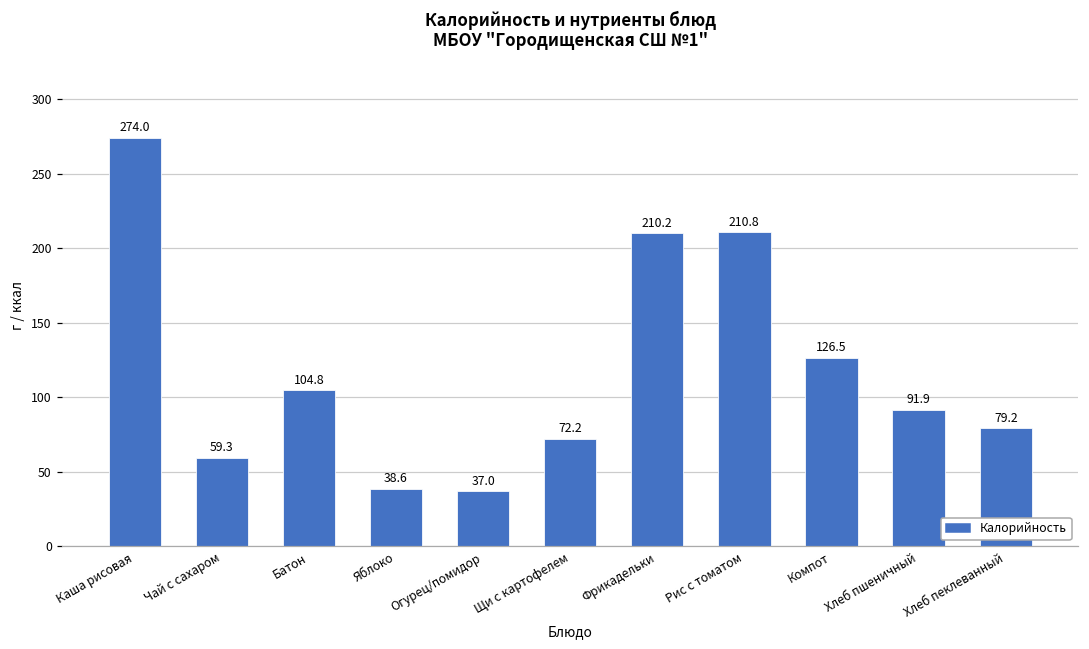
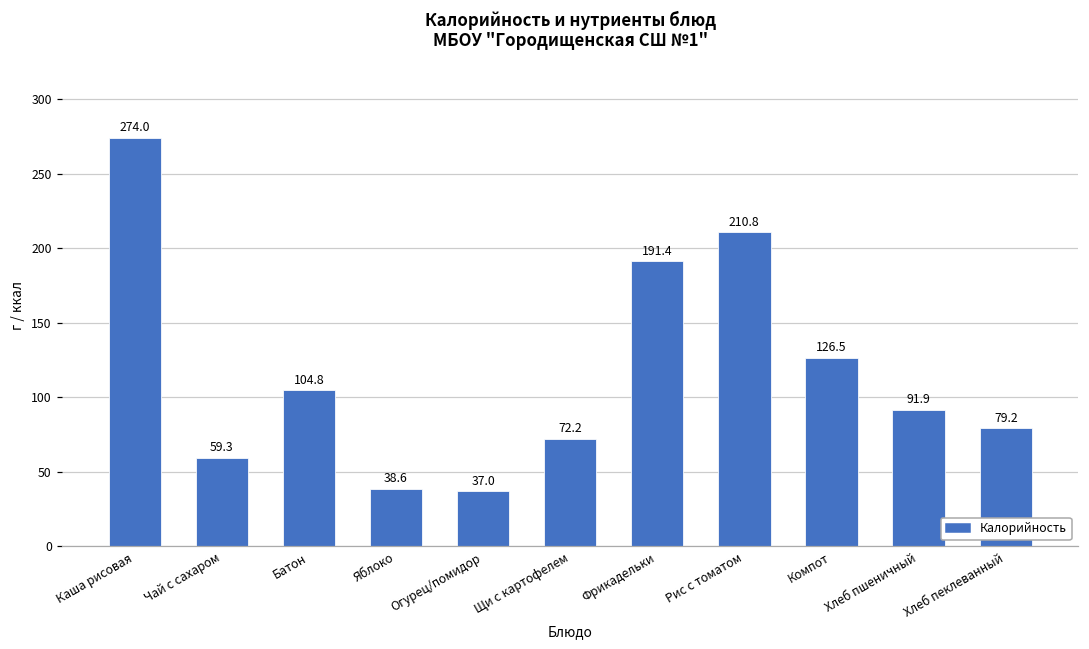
  {
    "Каша рисовая": 274.0,
    "Чай с сахаром": 59.3,
    "Батон": 104.8,
    "Яблоко": 38.6,
    "Огурец/помидор": 37.0,
    "Щи с картофелем": 72.2,
-   "Фрикадельки": 210.2,
+   "Фрикадельки": 191.4,
    "Рис с томатом": 210.8,
    "Компот": 126.5,
    "Хлеб пшеничный": 91.9,
    "Хлеб пеклеванный": 79.2
  }
